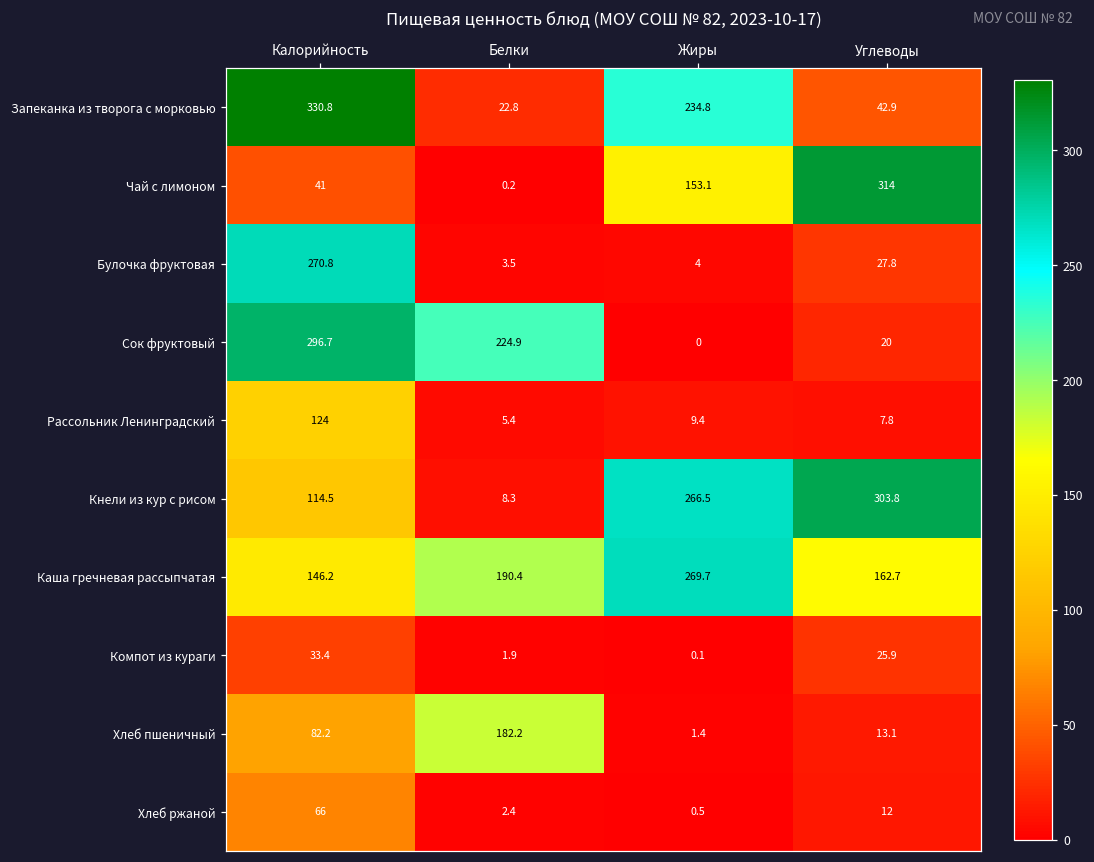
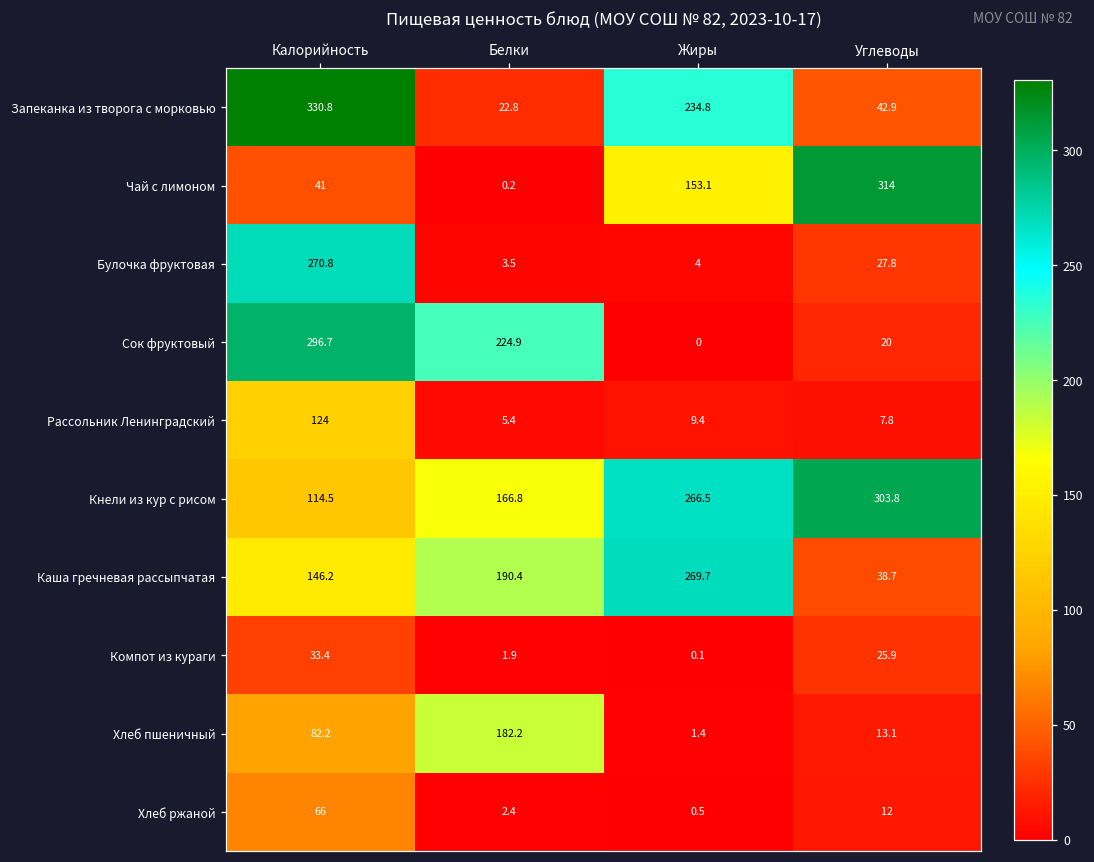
  {
    "Запеканка из творога с морковью": {
      "Калорийность": 330.8,
      "Белки": 22.8,
      "Жиры": 234.8,
      "Углеводы": 42.9
    },
    "Чай с лимоном": {
      "Калорийность": 41,
      "Белки": 0.2,
      "Жиры": 153.1,
      "Углеводы": 314
    },
    "Булочка фруктовая": {
      "Калорийность": 270.8,
      "Белки": 3.5,
      "Жиры": 4,
      "Углеводы": 27.8
    },
    "Сок фруктовый": {
      "Калорийность": 296.7,
      "Белки": 224.9,
      "Жиры": 0,
      "Углеводы": 20
    },
    "Рассольник Ленинградский": {
      "Калорийность": 124,
      "Белки": 5.4,
      "Жиры": 9.4,
      "Углеводы": 7.8
    },
    "Кнели из кур с рисом": {
      "Калорийность": 114.5,
-     "Белки": 8.3,
+     "Белки": 166.8,
      "Жиры": 266.5,
      "Углеводы": 303.8
    },
    "Каша гречневая рассыпчатая": {
      "Калорийность": 146.2,
      "Белки": 190.4,
      "Жиры": 269.7,
-     "Углеводы": 162.7
+     "Углеводы": 38.7
    },
    "Компот из кураги": {
      "Калорийность": 33.4,
      "Белки": 1.9,
      "Жиры": 0.1,
      "Углеводы": 25.9
    },
    "Хлеб пшеничный": {
      "Калорийность": 82.2,
      "Белки": 182.2,
      "Жиры": 1.4,
      "Углеводы": 13.1
    },
    "Хлеб ржаной": {
      "Калорийность": 66,
      "Белки": 2.4,
      "Жиры": 0.5,
      "Углеводы": 12
    }
  }
